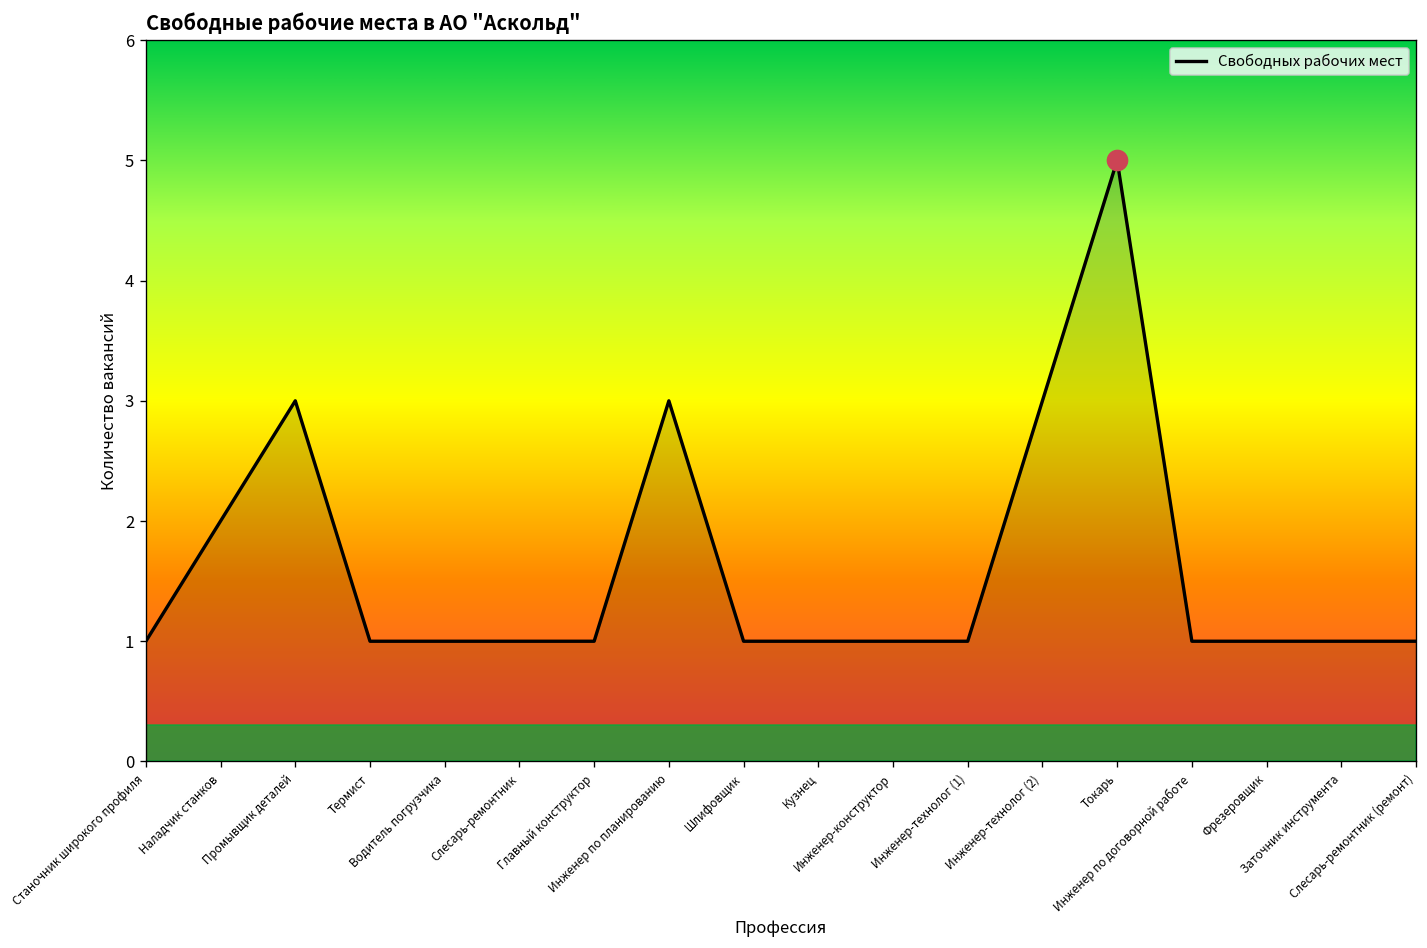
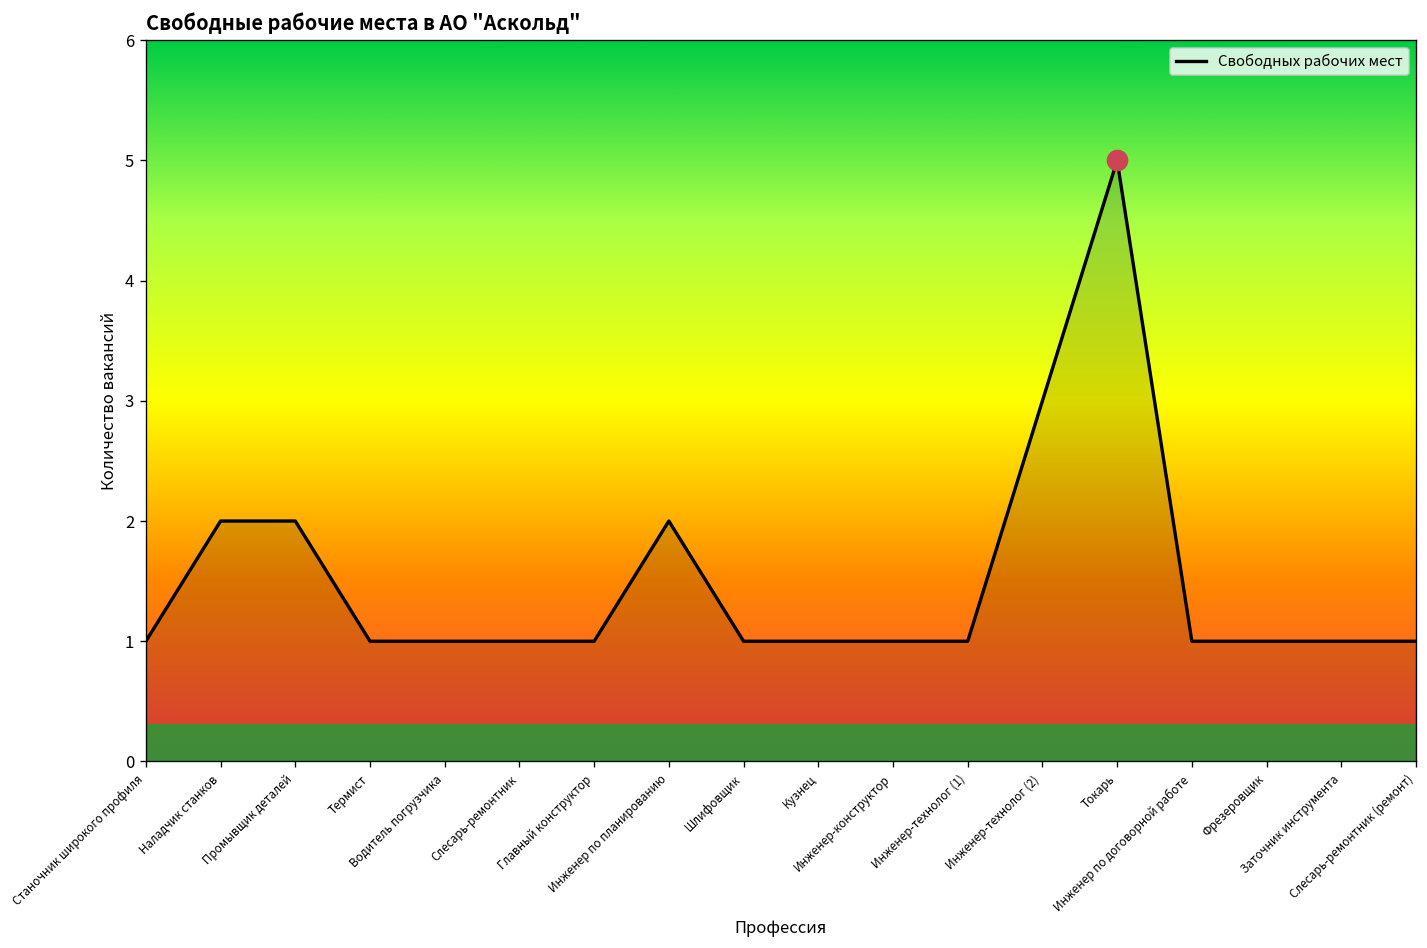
  {
    "Свободных рабочих мест": {
      "Станочник широкого профиля": 1,
      "Наладчик станков": 2,
-     "Промывщик деталей": 3,
+     "Промывщик деталей": 2,
      "Термист": 1,
      "Водитель погрузчика": 1,
      "Слесарь-ремонтник": 1,
      "Главный конструктор": 1,
-     "Инженер по планированию": 3,
+     "Инженер по планированию": 2,
      "Шлифовщик": 1,
      "Кузнец": 1,
      "Инженер-конструктор": 1,
      "Инженер-технолог (1)": 1,
      "Инженер-технолог (2)": 3,
      "Инженер по договорной работе": 1,
      "Фрезеровщик": 1,
      "Заточник инструмента": 1,
      "Слесарь-ремонтник (ремонт)": 1
    }
  }
